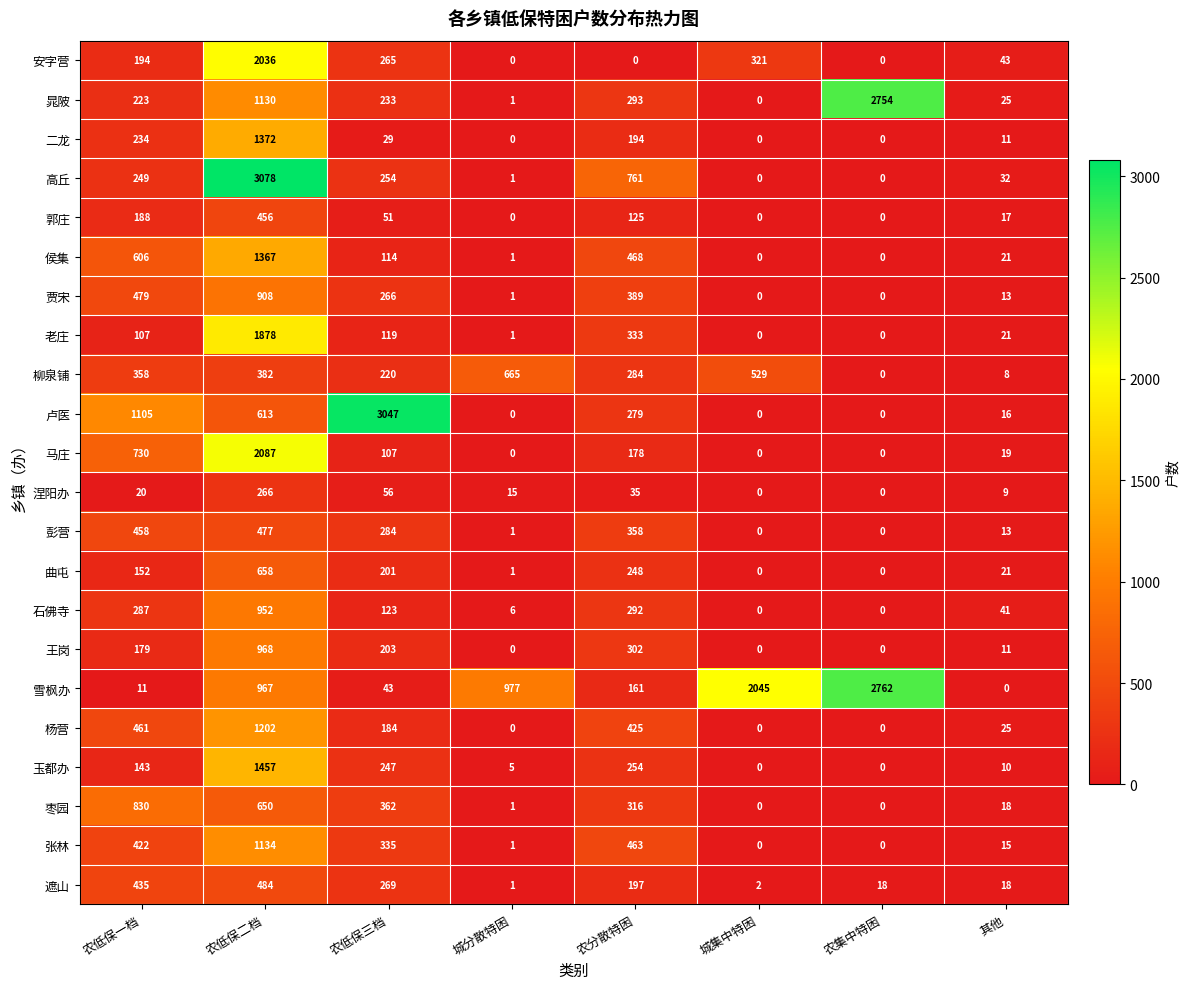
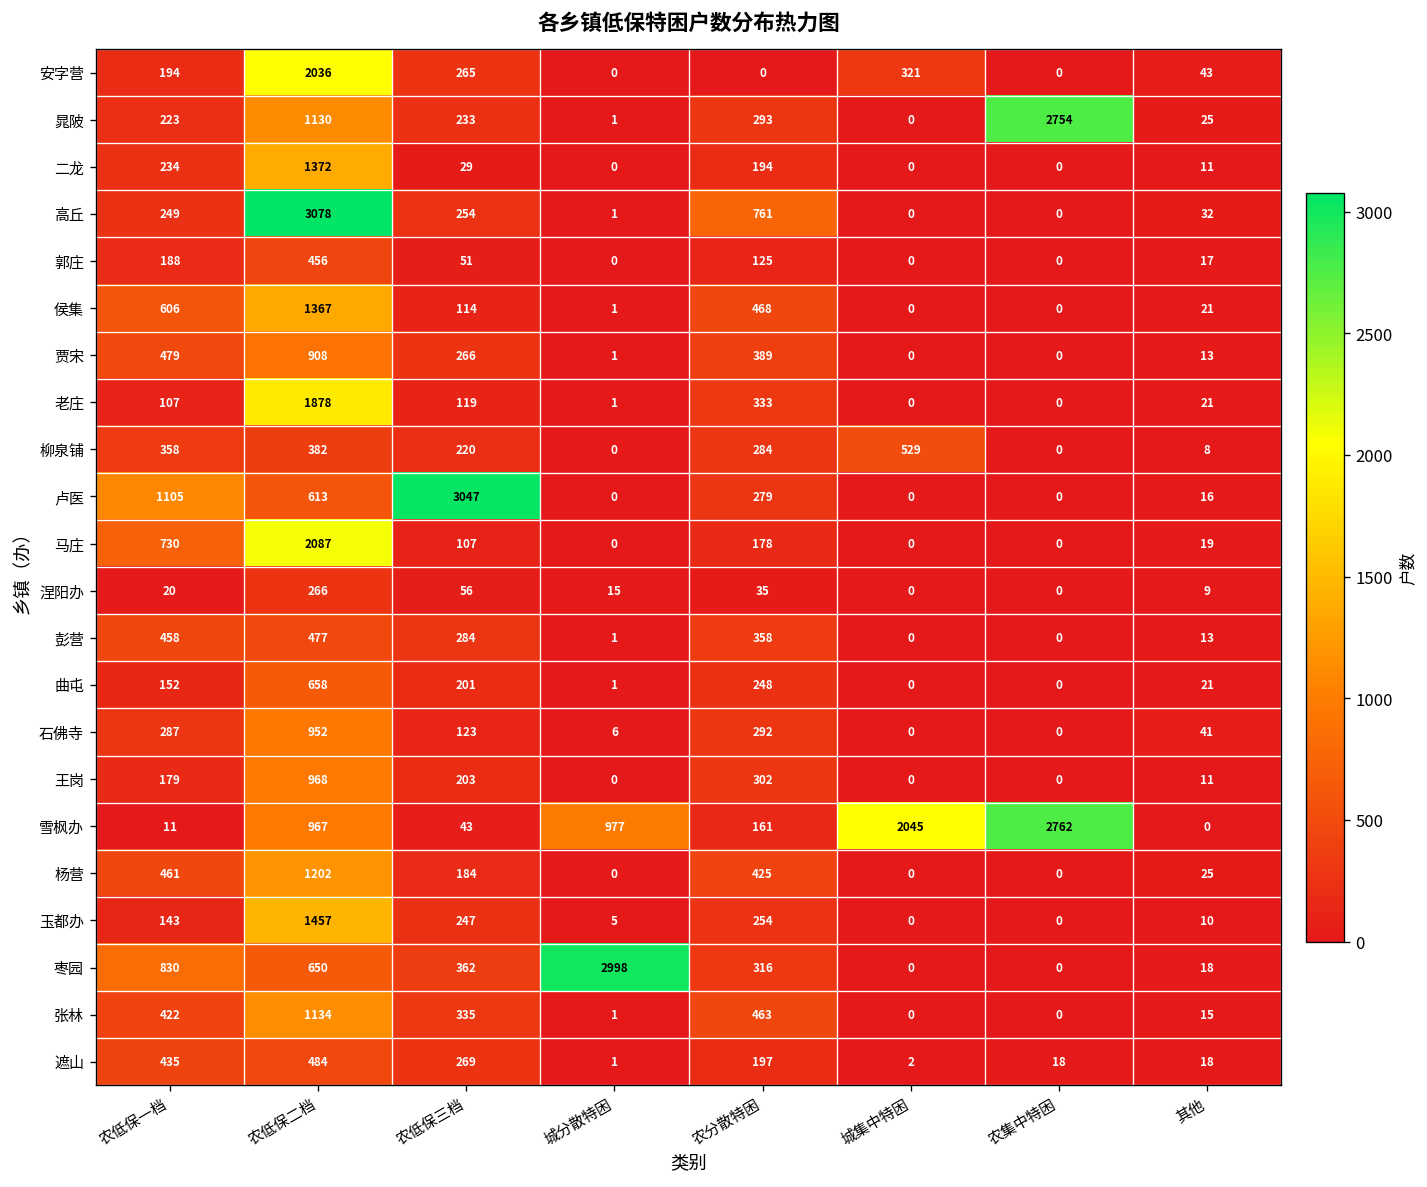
  {
    "安字营": {
      "农低保一档": 194,
      "农低保二档": 2036,
      "农低保三档": 265,
      "城分散特困": 0,
      "农分散特困": 0,
      "城集中特困": 321,
      "农集中特困": 0,
      "其他": 43
    },
    "晁陂": {
      "农低保一档": 223,
      "农低保二档": 1130,
      "农低保三档": 233,
      "城分散特困": 1,
      "农分散特困": 293,
      "城集中特困": 0,
      "农集中特困": 2754,
      "其他": 25
    },
    "二龙": {
      "农低保一档": 234,
      "农低保二档": 1372,
      "农低保三档": 29,
      "城分散特困": 0,
      "农分散特困": 194,
      "城集中特困": 0,
      "农集中特困": 0,
      "其他": 11
    },
    "高丘": {
      "农低保一档": 249,
      "农低保二档": 3078,
      "农低保三档": 254,
      "城分散特困": 1,
      "农分散特困": 761,
      "城集中特困": 0,
      "农集中特困": 0,
      "其他": 32
    },
    "郭庄": {
      "农低保一档": 188,
      "农低保二档": 456,
      "农低保三档": 51,
      "城分散特困": 0,
      "农分散特困": 125,
      "城集中特困": 0,
      "农集中特困": 0,
      "其他": 17
    },
    "侯集": {
      "农低保一档": 606,
      "农低保二档": 1367,
      "农低保三档": 114,
      "城分散特困": 1,
      "农分散特困": 468,
      "城集中特困": 0,
      "农集中特困": 0,
      "其他": 21
    },
    "贾宋": {
      "农低保一档": 479,
      "农低保二档": 908,
      "农低保三档": 266,
      "城分散特困": 1,
      "农分散特困": 389,
      "城集中特困": 0,
      "农集中特困": 0,
      "其他": 13
    },
    "老庄": {
      "农低保一档": 107,
      "农低保二档": 1878,
      "农低保三档": 119,
      "城分散特困": 1,
      "农分散特困": 333,
      "城集中特困": 0,
      "农集中特困": 0,
      "其他": 21
    },
    "柳泉铺": {
      "农低保一档": 358,
      "农低保二档": 382,
      "农低保三档": 220,
-     "城分散特困": 665,
+     "城分散特困": 0,
      "农分散特困": 284,
      "城集中特困": 529,
      "农集中特困": 0,
      "其他": 8
    },
    "卢医": {
      "农低保一档": 1105,
      "农低保二档": 613,
      "农低保三档": 3047,
      "城分散特困": 0,
      "农分散特困": 279,
      "城集中特困": 0,
      "农集中特困": 0,
      "其他": 16
    },
    "马庄": {
      "农低保一档": 730,
      "农低保二档": 2087,
      "农低保三档": 107,
      "城分散特困": 0,
      "农分散特困": 178,
      "城集中特困": 0,
      "农集中特困": 0,
      "其他": 19
    },
    "涅阳办": {
      "农低保一档": 20,
      "农低保二档": 266,
      "农低保三档": 56,
      "城分散特困": 15,
      "农分散特困": 35,
      "城集中特困": 0,
      "农集中特困": 0,
      "其他": 9
    },
    "彭营": {
      "农低保一档": 458,
      "农低保二档": 477,
      "农低保三档": 284,
      "城分散特困": 1,
      "农分散特困": 358,
      "城集中特困": 0,
      "农集中特困": 0,
      "其他": 13
    },
    "曲屯": {
      "农低保一档": 152,
      "农低保二档": 658,
      "农低保三档": 201,
      "城分散特困": 1,
      "农分散特困": 248,
      "城集中特困": 0,
      "农集中特困": 0,
      "其他": 21
    },
    "石佛寺": {
      "农低保一档": 287,
      "农低保二档": 952,
      "农低保三档": 123,
      "城分散特困": 6,
      "农分散特困": 292,
      "城集中特困": 0,
      "农集中特困": 0,
      "其他": 41
    },
    "王岗": {
      "农低保一档": 179,
      "农低保二档": 968,
      "农低保三档": 203,
      "城分散特困": 0,
      "农分散特困": 302,
      "城集中特困": 0,
      "农集中特困": 0,
      "其他": 11
    },
    "雪枫办": {
      "农低保一档": 11,
      "农低保二档": 967,
      "农低保三档": 43,
      "城分散特困": 977,
      "农分散特困": 161,
      "城集中特困": 2045,
      "农集中特困": 2762,
      "其他": 0
    },
    "杨营": {
      "农低保一档": 461,
      "农低保二档": 1202,
      "农低保三档": 184,
      "城分散特困": 0,
      "农分散特困": 425,
      "城集中特困": 0,
      "农集中特困": 0,
      "其他": 25
    },
    "玉都办": {
      "农低保一档": 143,
      "农低保二档": 1457,
      "农低保三档": 247,
      "城分散特困": 5,
      "农分散特困": 254,
      "城集中特困": 0,
      "农集中特困": 0,
      "其他": 10
    },
    "枣园": {
      "农低保一档": 830,
      "农低保二档": 650,
      "农低保三档": 362,
-     "城分散特困": 1,
+     "城分散特困": 2998,
      "农分散特困": 316,
      "城集中特困": 0,
      "农集中特困": 0,
      "其他": 18
    },
    "张林": {
      "农低保一档": 422,
      "农低保二档": 1134,
      "农低保三档": 335,
      "城分散特困": 1,
      "农分散特困": 463,
      "城集中特困": 0,
      "农集中特困": 0,
      "其他": 15
    },
    "遮山": {
      "农低保一档": 435,
      "农低保二档": 484,
      "农低保三档": 269,
      "城分散特困": 1,
      "农分散特困": 197,
      "城集中特困": 2,
      "农集中特困": 18,
      "其他": 18
    }
  }
